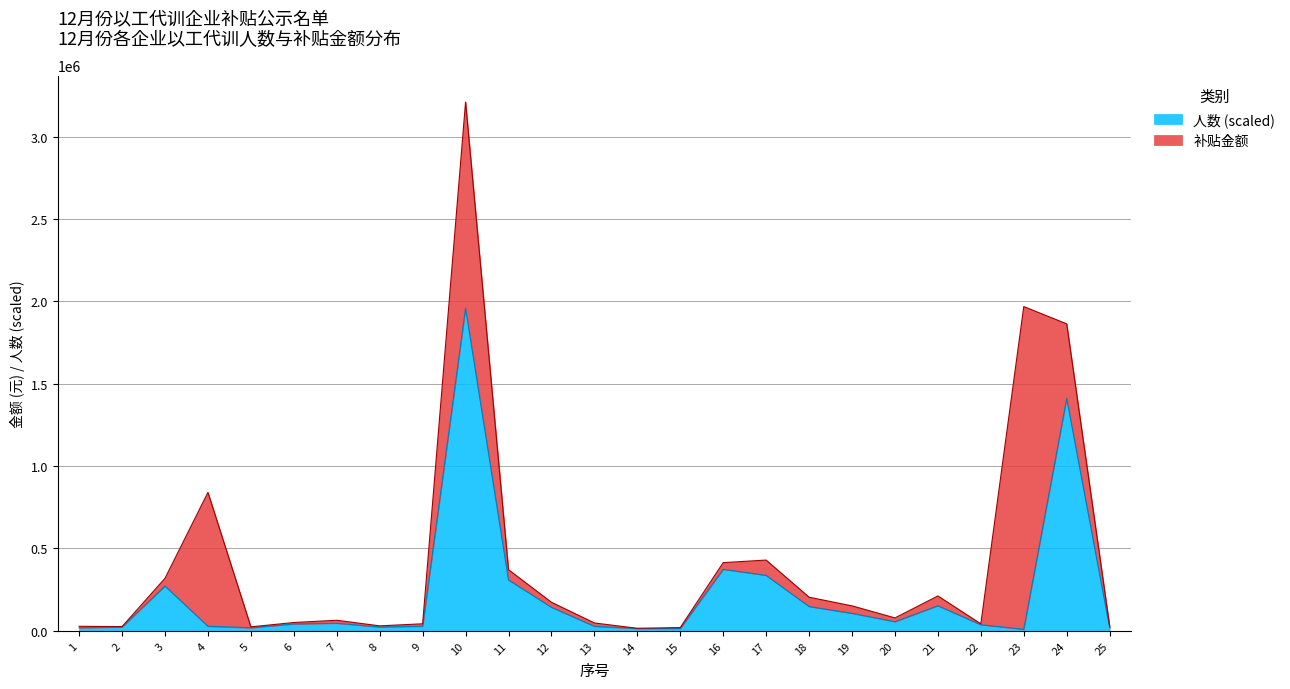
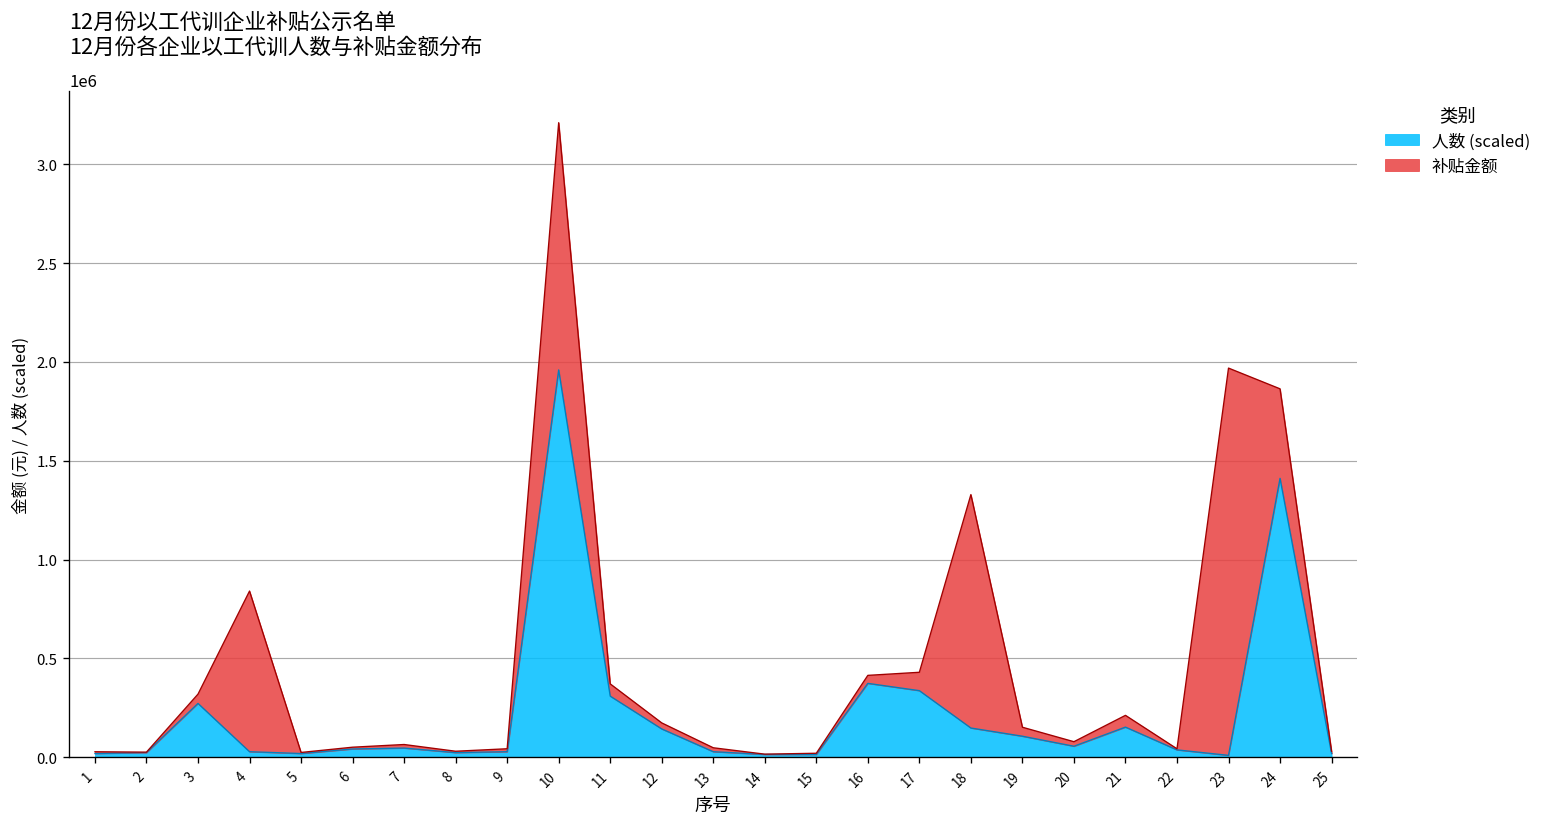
  {
    "人数 (scaled)": {
      "3": 270000,
      "4": 30000,
      "7": 50000,
      "10": 1960000,
      "11": 310000,
      "12": 140000,
      "13": 30000,
      "16": 370000,
      "17": 340000,
      "18": 150000,
      "19": 110000,
      "20": 60000,
      "21": 150000,
      "23": 10000,
      "24": 1410000
    },
    "补贴金额": {
      "3": 50000,
      "4": 810000,
      "7": 20000,
      "10": 1250000,
      "11": 60000,
      "12": 30000,
      "13": 20000,
      "16": 40000,
      "17": 90000,
-     "18": 60000,
+     "18": 1180000,
      "19": 50000,
      "20": 20000,
      "21": 60000,
      "23": 1960000,
      "24": 450000
    }
  }
